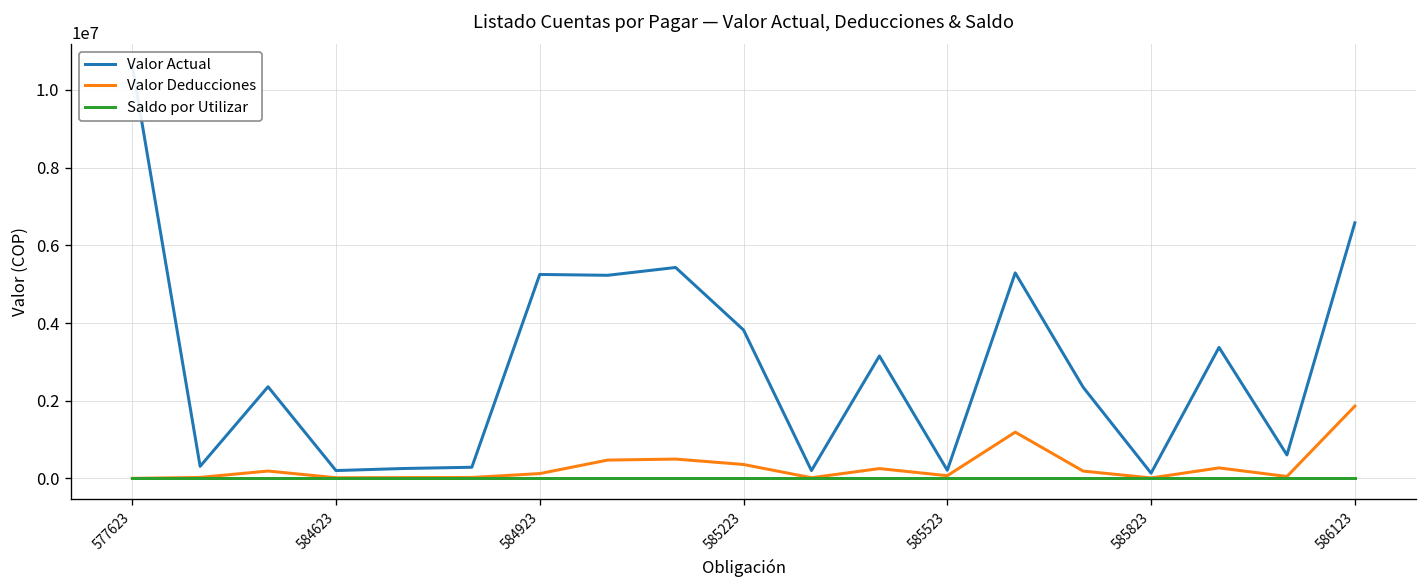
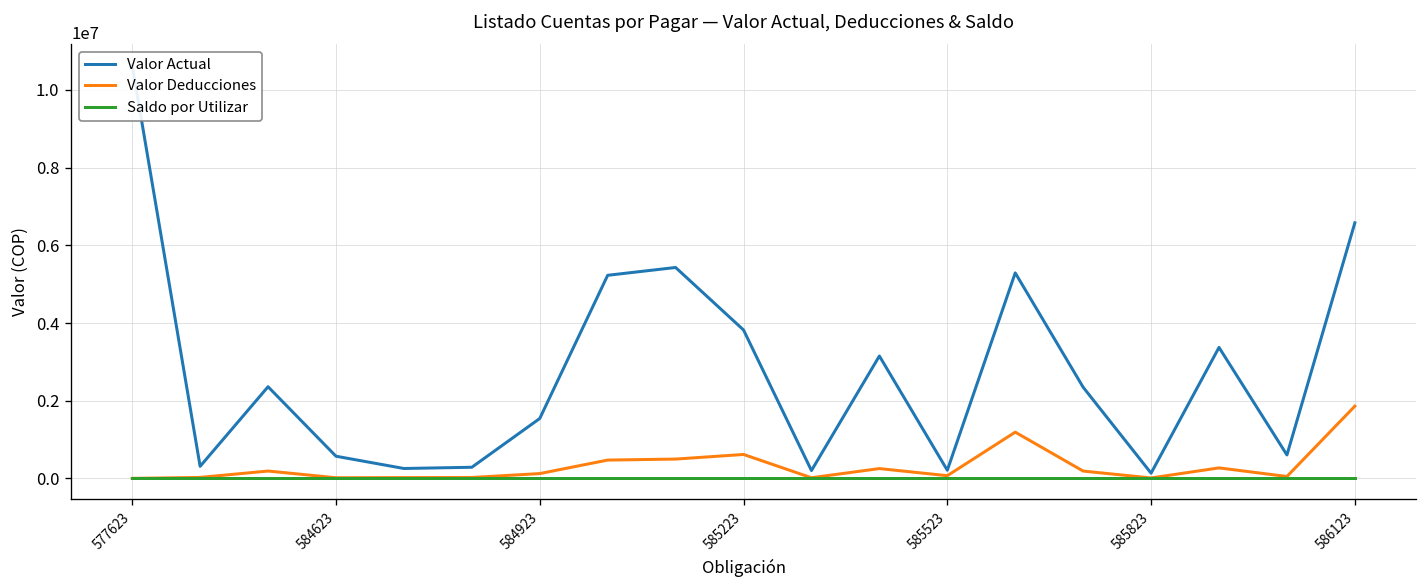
  {
    "Valor Actual": {
-     "584623": 200000,
-     "584923": 5200000,
+     "584623": 600000,
+     "584923": 1500000,
      "585223": 3800000,
      "585523": 200000,
      "585823": 100000,
      "586123": 6600000
    },
    "Valor Deducciones": {
      "584923": 100000,
-     "585223": 400000,
+     "585223": 600000,
      "586123": 1900000
    },
    "Saldo por Utilizar": {
      "584923": 0,
      "585223": 0,
      "586123": 0
    }
  }
